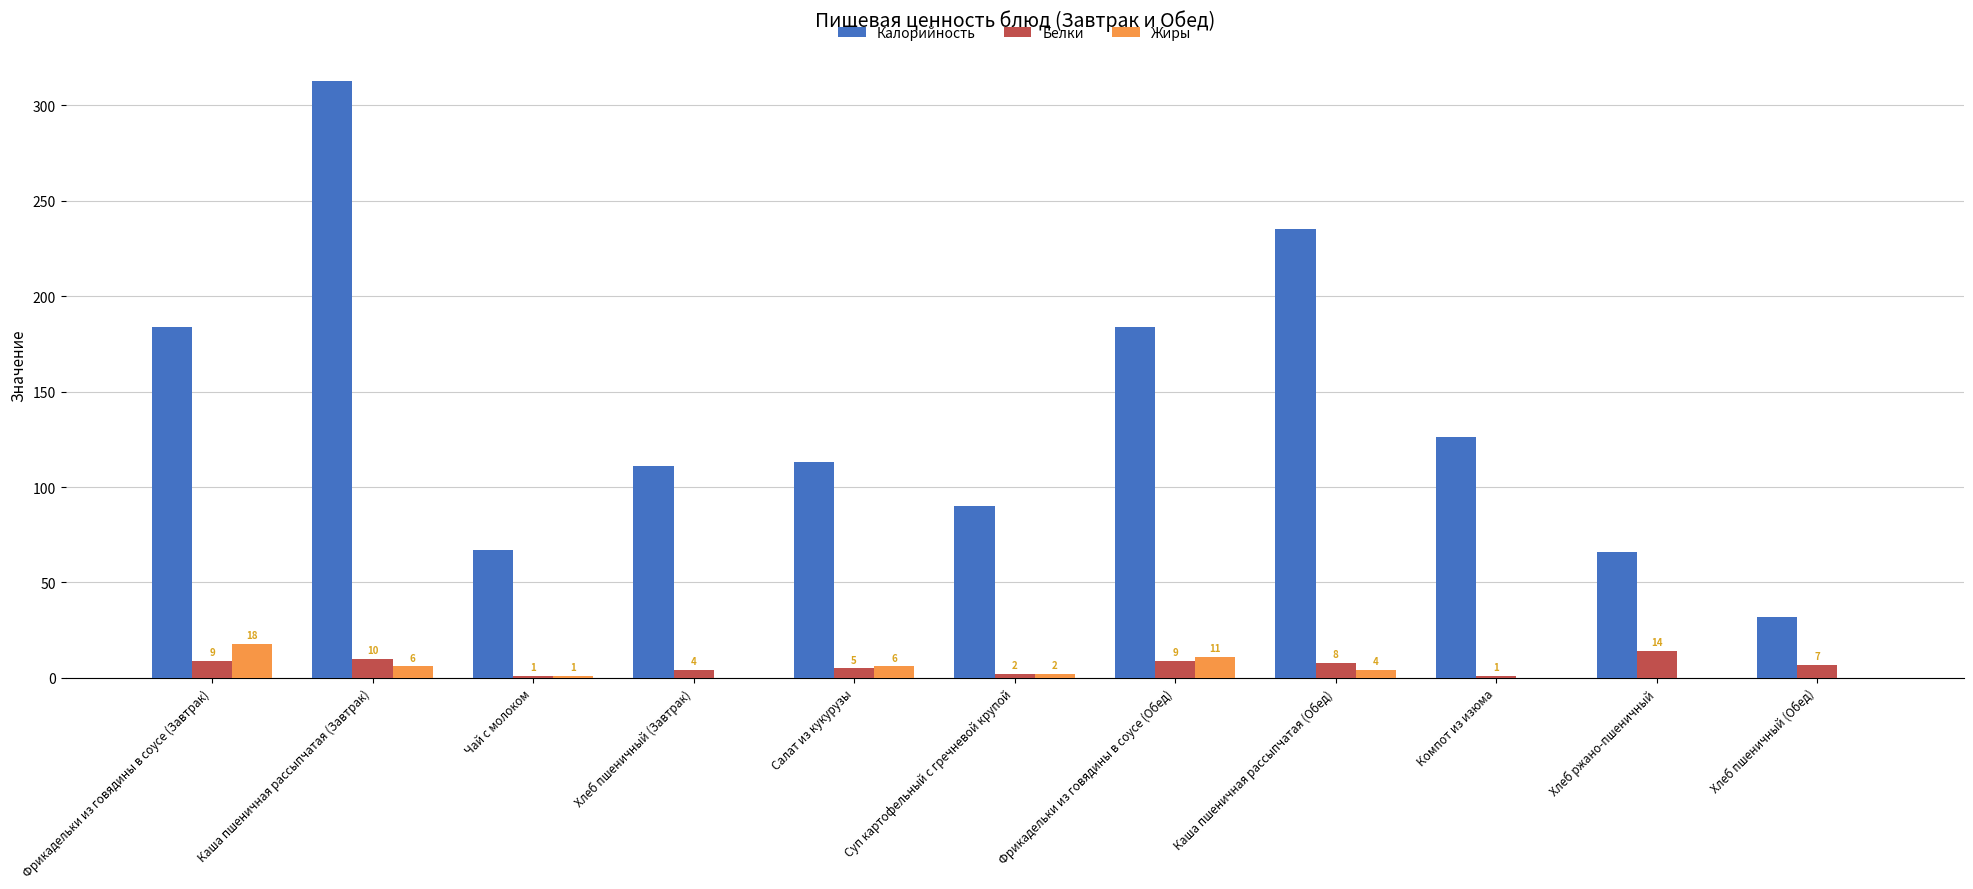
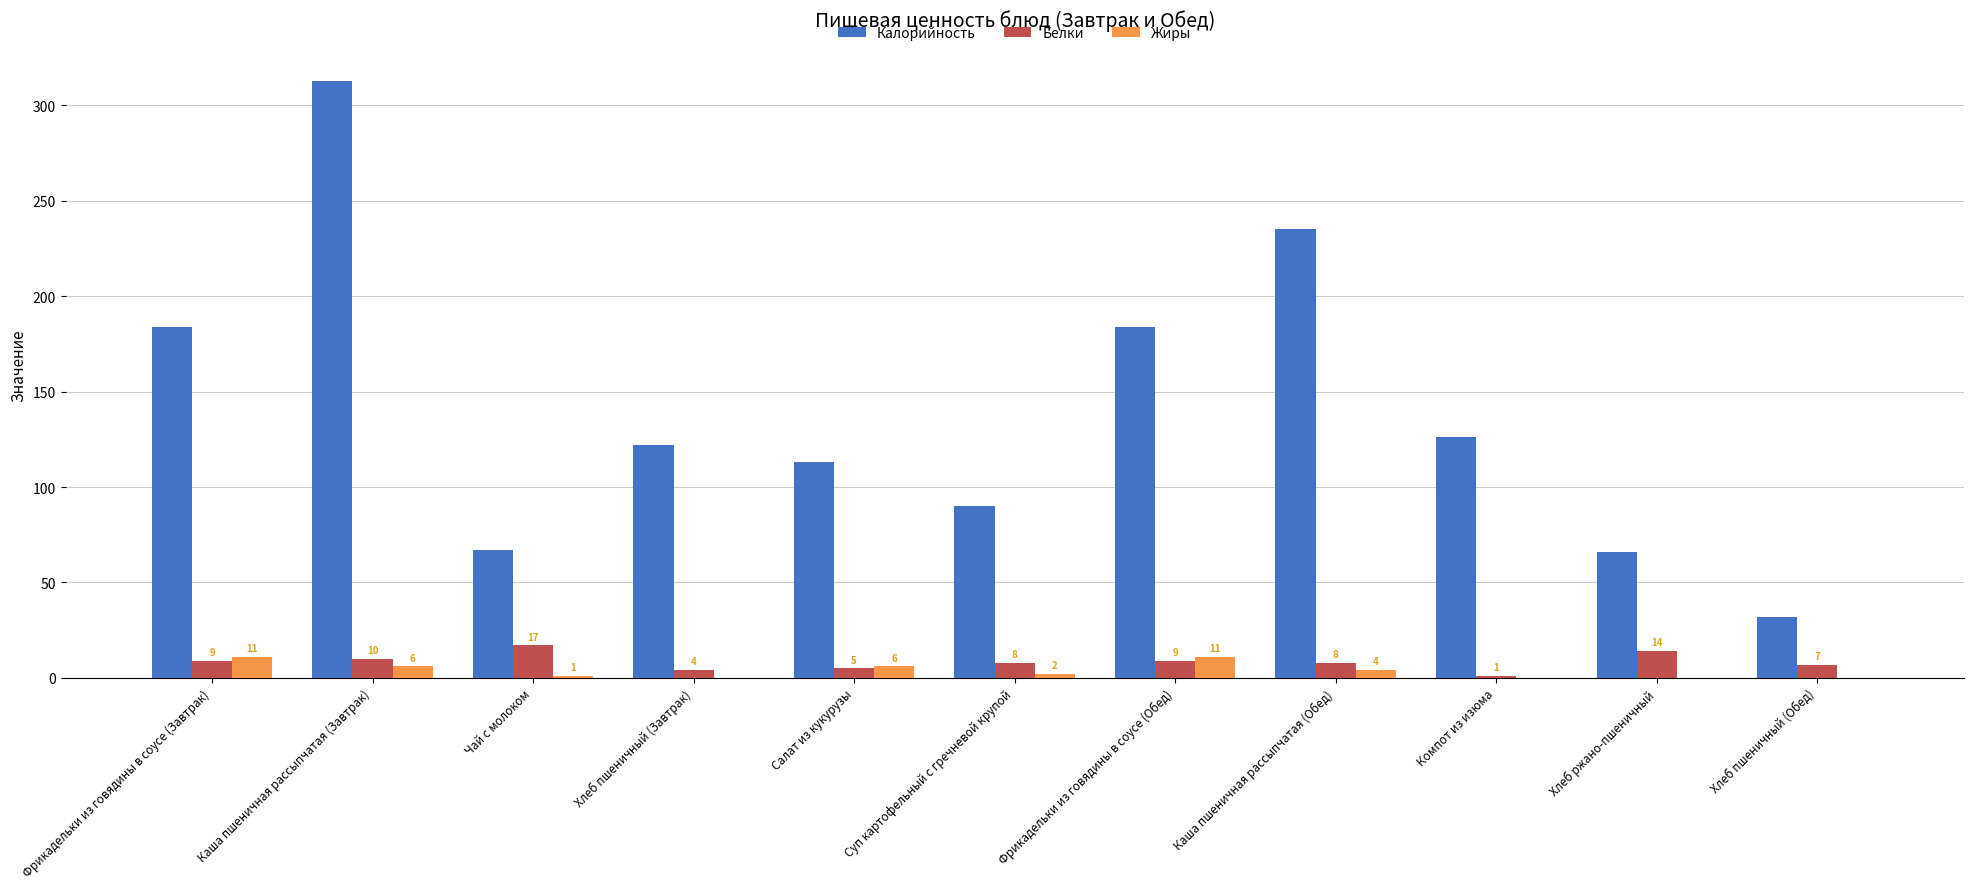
  {
    "Калорийность": {
      "Фрикадельки из говядины в соусе (Завтрак)": 184,
      "Каша пшеничная рассыпчатая (Завтрак)": 313,
      "Чай с молоком": 67,
-     "Хлеб пшеничный (Завтрак)": 111,
+     "Хлеб пшеничный (Завтрак)": 122,
      "Салат из кукурузы": 113,
      "Суп картофельный с гречневой крупой": 90,
      "Фрикадельки из говядины в соусе (Обед)": 184,
      "Каша пшеничная рассыпчатая (Обед)": 235,
      "Компот из изюма": 126,
      "Хлеб ржано-пшеничный": 66,
      "Хлеб пшеничный (Обед)": 32
    },
    "Белки": {
      "Фрикадельки из говядины в соусе (Завтрак)": 9,
      "Каша пшеничная рассыпчатая (Завтрак)": 10,
-     "Чай с молоком": 1,
+     "Чай с молоком": 17,
      "Хлеб пшеничный (Завтрак)": 4,
      "Салат из кукурузы": 5,
-     "Суп картофельный с гречневой крупой": 2,
+     "Суп картофельный с гречневой крупой": 8,
      "Фрикадельки из говядины в соусе (Обед)": 9,
      "Каша пшеничная рассыпчатая (Обед)": 8,
      "Компот из изюма": 1,
      "Хлеб ржано-пшеничный": 14,
      "Хлеб пшеничный (Обед)": 7
    },
    "Жиры": {
-     "Фрикадельки из говядины в соусе (Завтрак)": 18,
+     "Фрикадельки из говядины в соусе (Завтрак)": 11,
      "Каша пшеничная рассыпчатая (Завтрак)": 6,
      "Чай с молоком": 1,
      "Салат из кукурузы": 6,
      "Суп картофельный с гречневой крупой": 2,
      "Фрикадельки из говядины в соусе (Обед)": 11,
      "Каша пшеничная рассыпчатая (Обед)": 4
    }
  }
